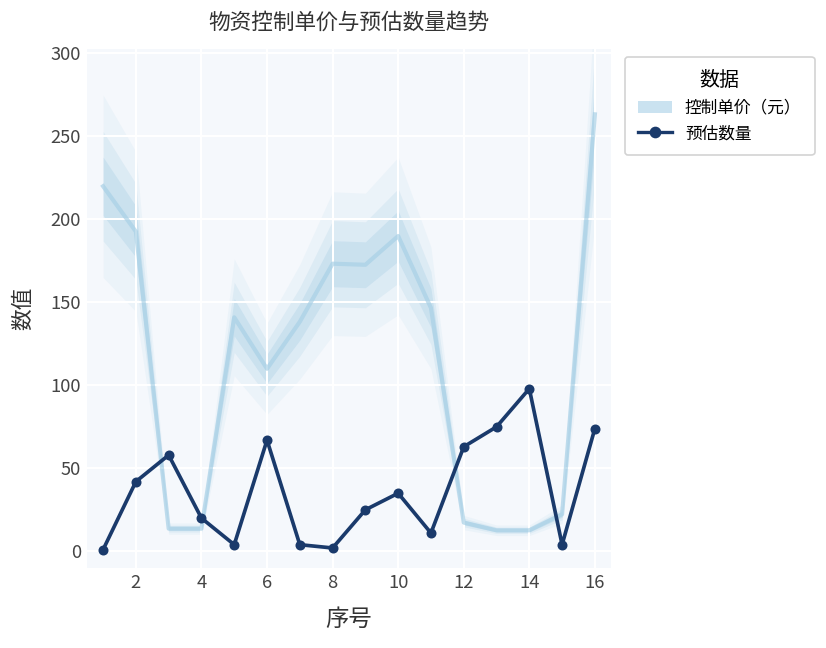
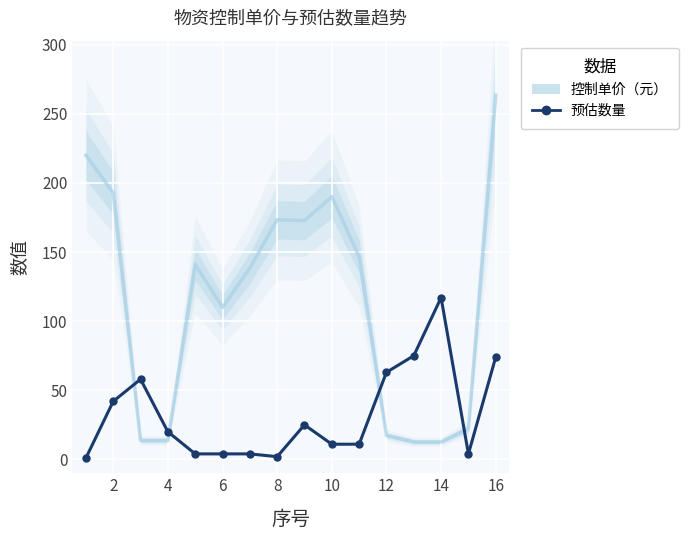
  {
    "预估数量": {
      "2": 42,
      "4": 20,
-     "6": 67,
+     "6": 4,
      "8": 2,
-     "10": 35,
+     "10": 11,
      "12": 63,
-     "14": 98,
+     "14": 117,
      "16": 74
    }
  }
